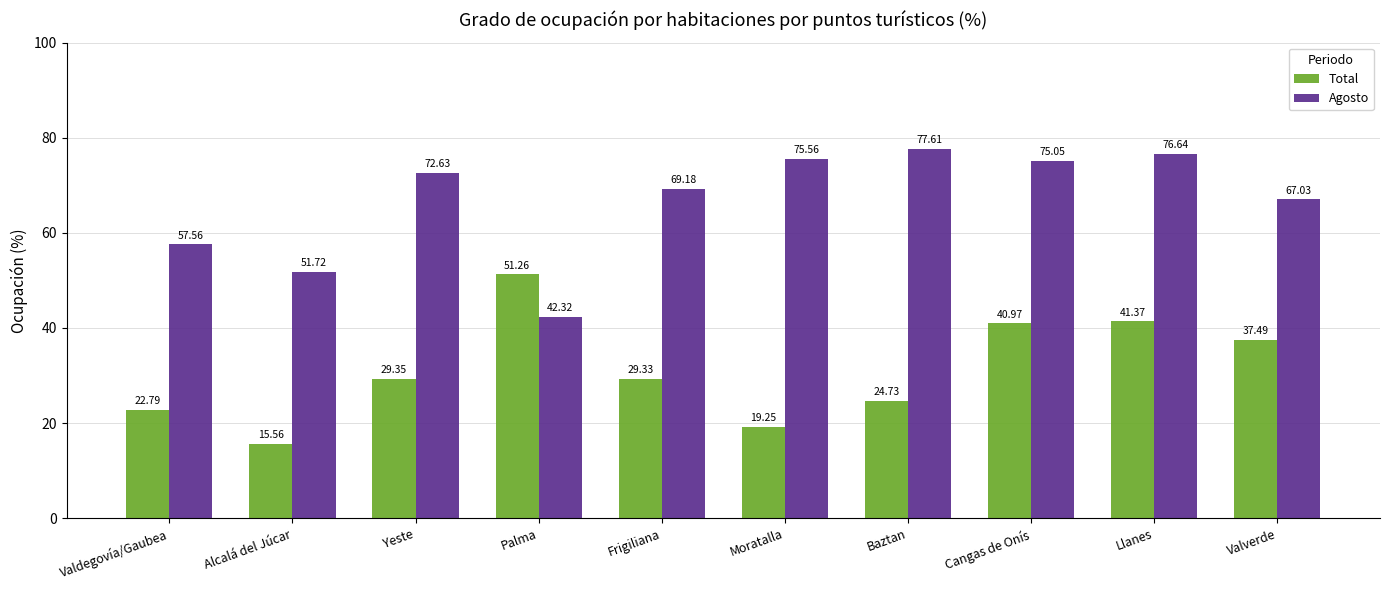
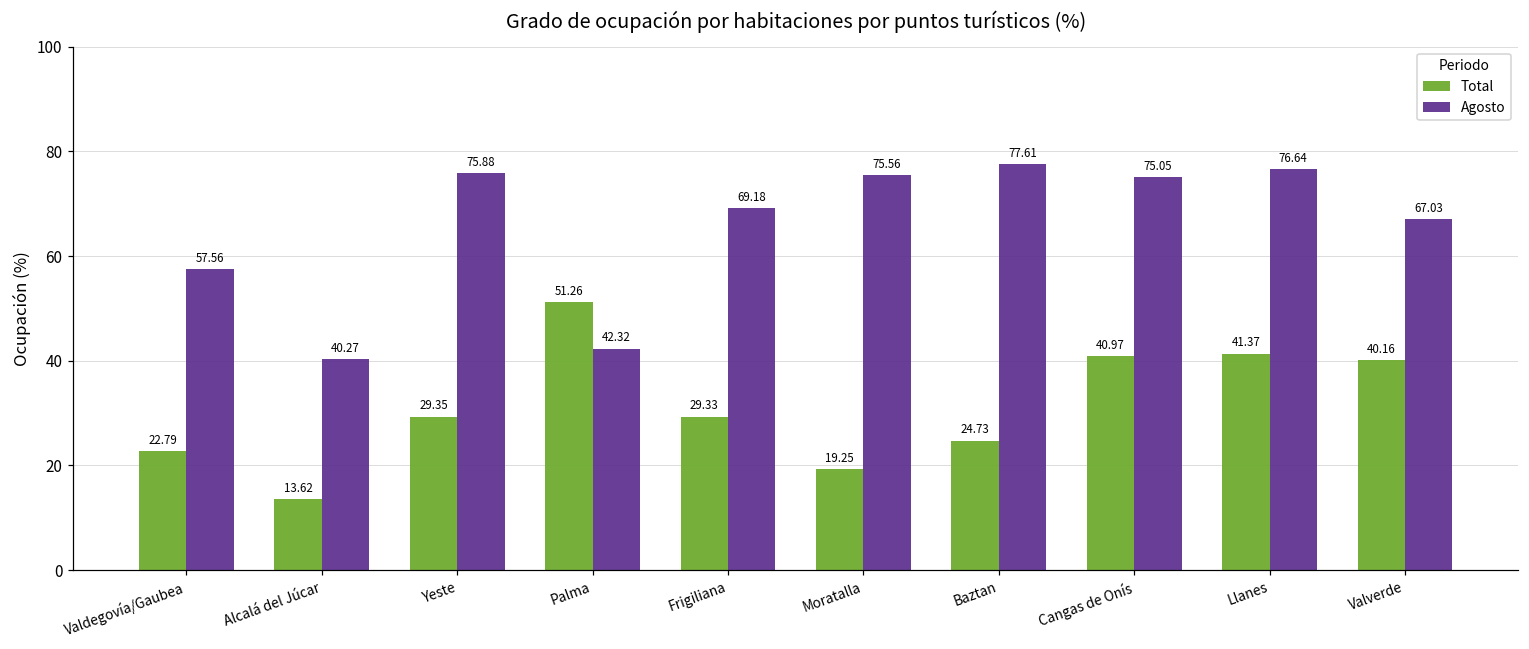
  {
    "Total": {
      "Valdegovía/Gaubea": 22.79,
-     "Alcalá del Júcar": 15.56,
+     "Alcalá del Júcar": 13.62,
      "Yeste": 29.35,
      "Palma": 51.26,
      "Frigiliana": 29.33,
      "Moratalla": 19.25,
      "Baztan": 24.73,
      "Cangas de Onís": 40.97,
      "Llanes": 41.37,
-     "Valverde": 37.49
+     "Valverde": 40.16
    },
    "Agosto": {
      "Valdegovía/Gaubea": 57.56,
-     "Alcalá del Júcar": 51.72,
-     "Yeste": 72.63,
+     "Alcalá del Júcar": 40.27,
+     "Yeste": 75.88,
      "Palma": 42.32,
      "Frigiliana": 69.18,
      "Moratalla": 75.56,
      "Baztan": 77.61,
      "Cangas de Onís": 75.05,
      "Llanes": 76.64,
      "Valverde": 67.03
    }
  }
